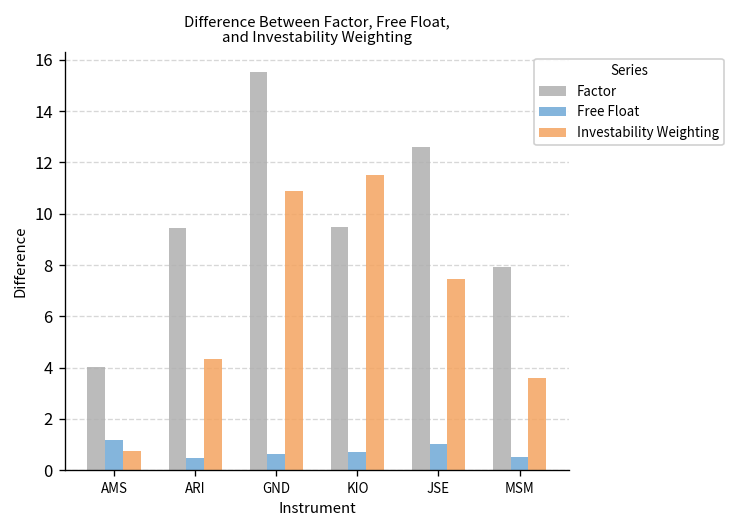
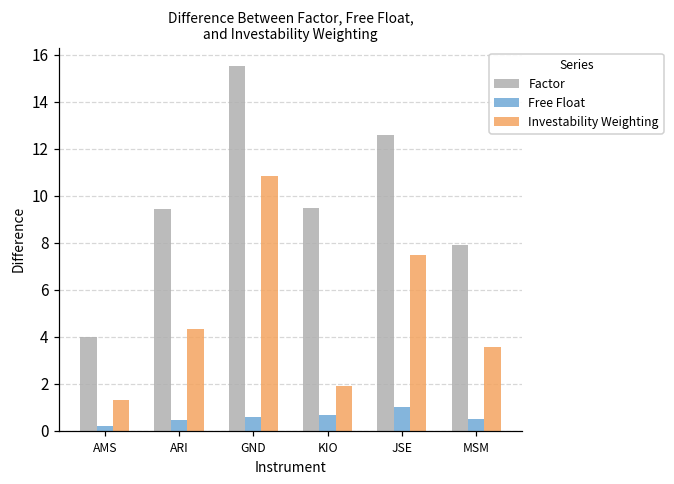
  {
    "Factor": {
      "AMS": 4.0,
      "ARI": 9.4,
      "GND": 15.5,
      "KIO": 9.5,
      "JSE": 12.6,
      "MSM": 7.9
    },
    "Free Float": {
-     "AMS": 1.2,
+     "AMS": 0.2,
      "ARI": 0.5,
      "GND": 0.6,
      "KIO": 0.7,
      "JSE": 1.0,
      "MSM": 0.5
    },
    "Investability Weighting": {
-     "AMS": 0.8,
+     "AMS": 1.3,
      "ARI": 4.3,
      "GND": 10.9,
-     "KIO": 11.5,
+     "KIO": 1.9,
      "JSE": 7.5,
      "MSM": 3.6
    }
  }
